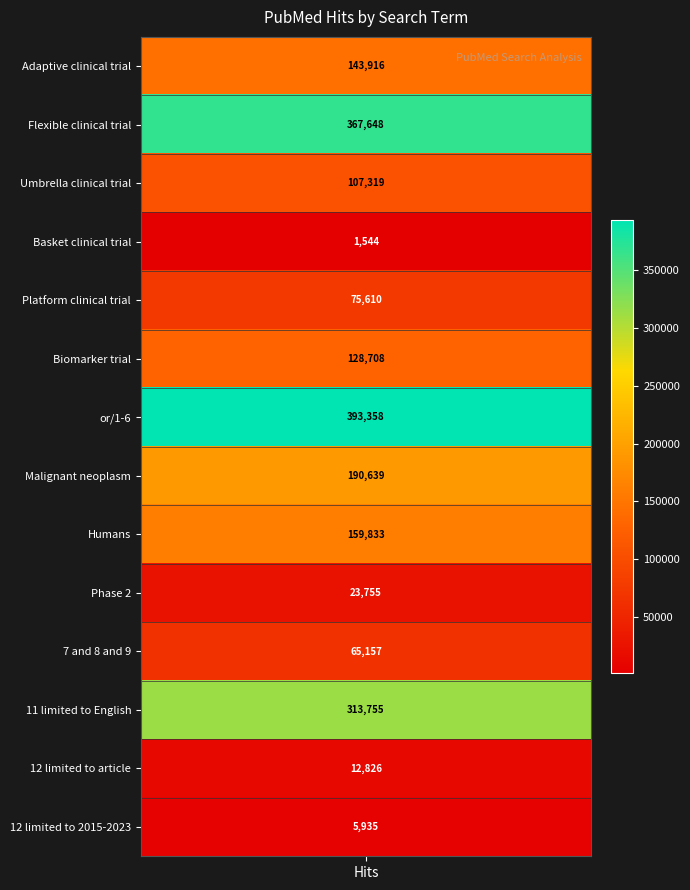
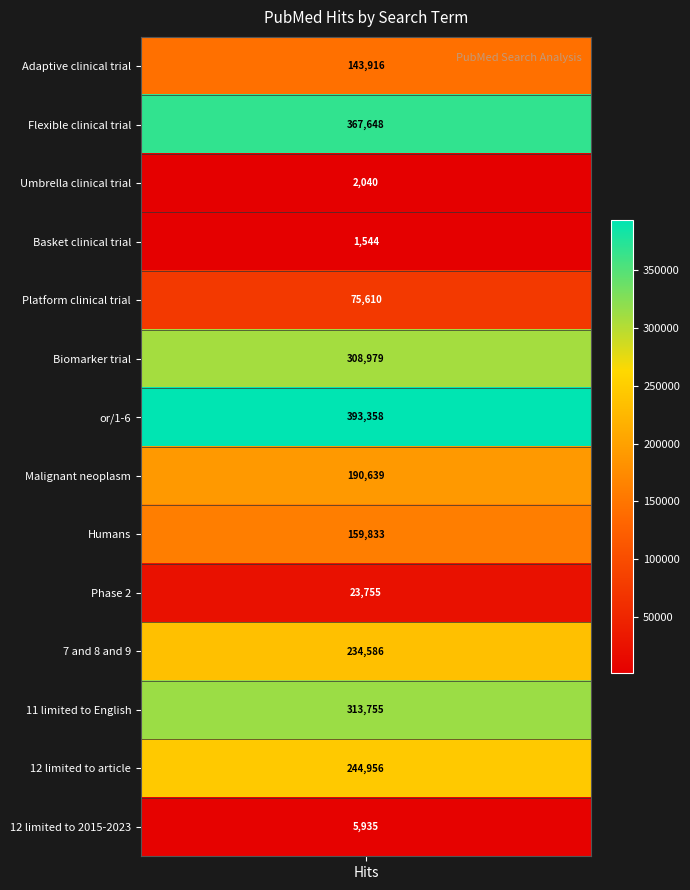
  {
    "Flexible clinical trial": {
      "Hits": "367,648"
    },
    "Umbrella clinical trial": {
-     "Hits": "107,319"
+     "Hits": "2,040"
    },
    "Basket clinical trial": {
      "Hits": "1,544"
    },
    "Platform clinical trial": {
      "Hits": "75,610"
    },
    "Biomarker trial": {
-     "Hits": "128,708"
+     "Hits": "308,979"
    },
    "or/1-6": {
      "Hits": "393,358"
    },
    "Malignant neoplasm": {
      "Hits": "190,639"
    },
    "Humans": {
      "Hits": "159,833"
    },
    "Phase 2": {
      "Hits": "23,755"
    },
    "7 and 8 and 9": {
-     "Hits": "65,157"
+     "Hits": "234,586"
    },
    "11 limited to English": {
      "Hits": "313,755"
    },
    "12 limited to article": {
-     "Hits": "12,826"
+     "Hits": "244,956"
    },
    "12 limited to 2015-2023": {
      "Hits": "5,935"
    }
  }
